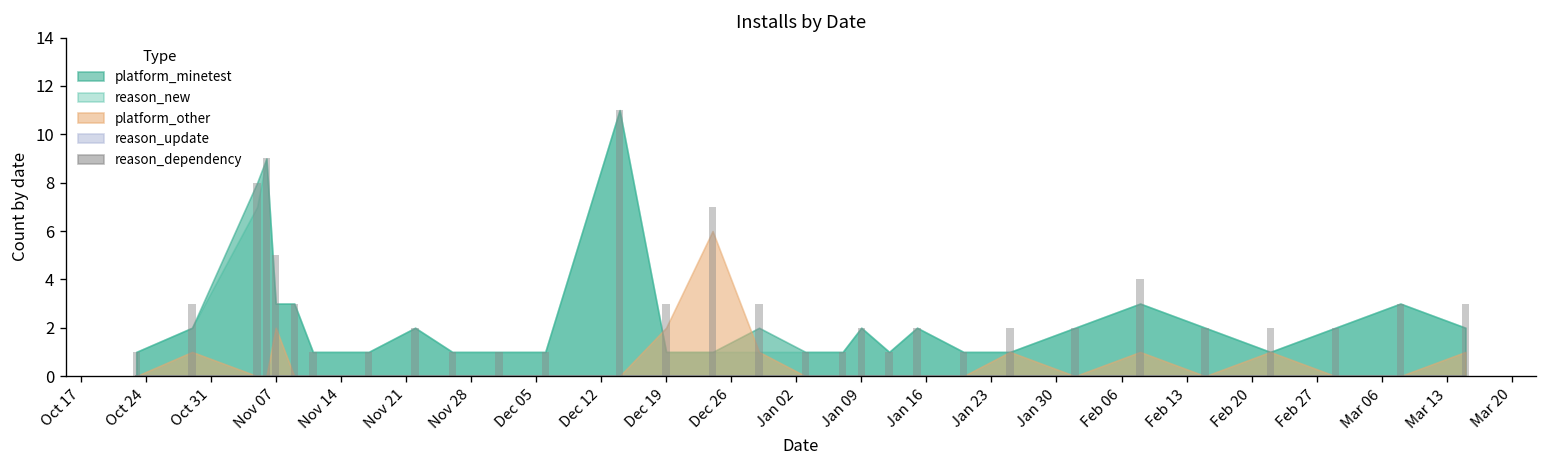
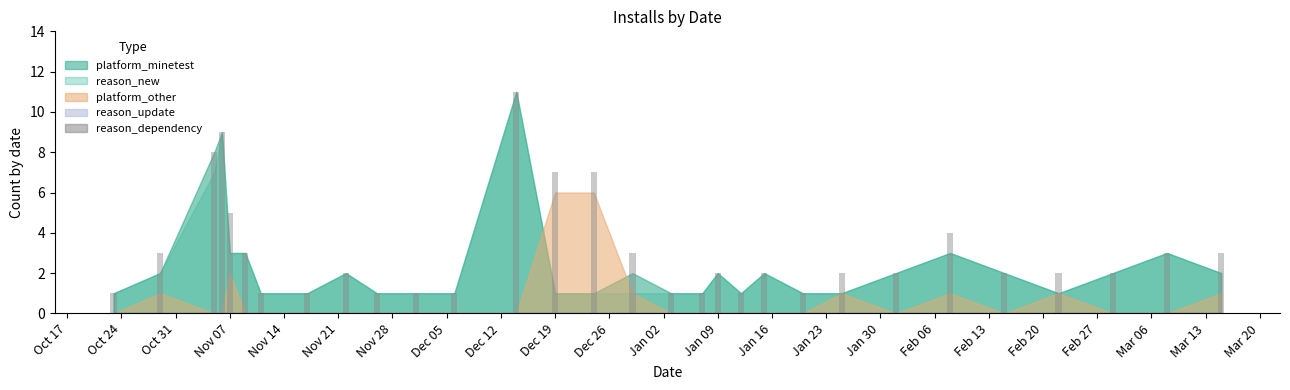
  {
    "platform_other": {
      "Nov 07": 2,
-     "Dec 19": 2
+     "Dec 19": 6
    }
  }
